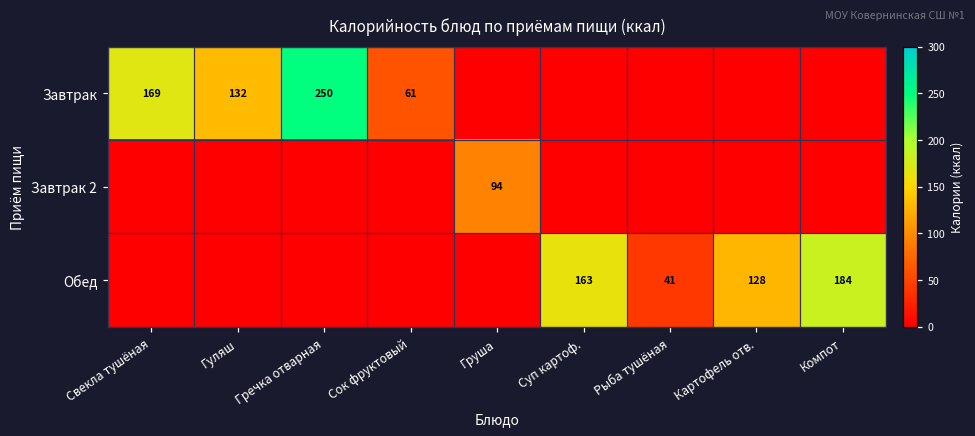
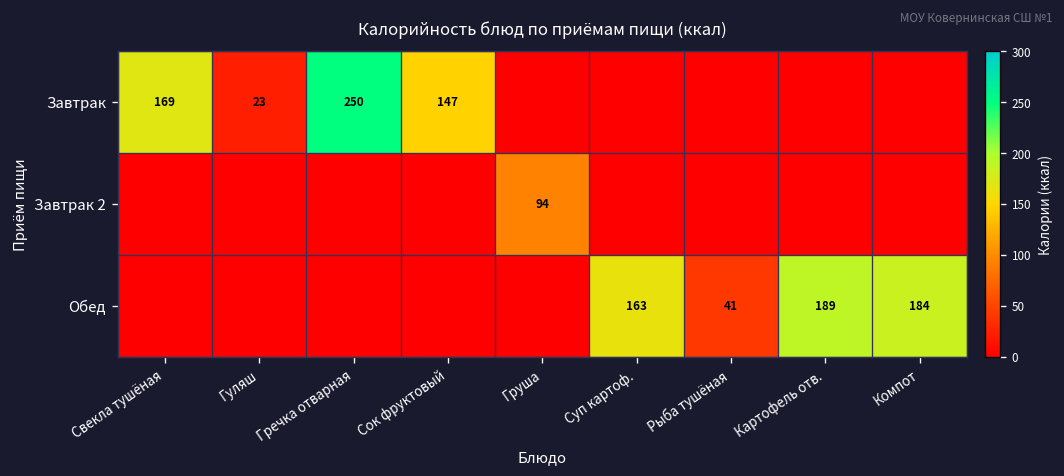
  {
    "Завтрак": {
      "Свекла тушёная": 169,
-     "Гуляш": 132,
+     "Гуляш": 23,
      "Гречка отварная": 250,
-     "Сок фруктовый": 61
+     "Сок фруктовый": 147
    },
    "Завтрак 2": {
      "Груша": 94
    },
    "Обед": {
      "Суп картоф.": 163,
      "Рыба тушёная": 41,
-     "Картофель отв.": 128,
+     "Картофель отв.": 189,
      "Компот": 184
    }
  }
